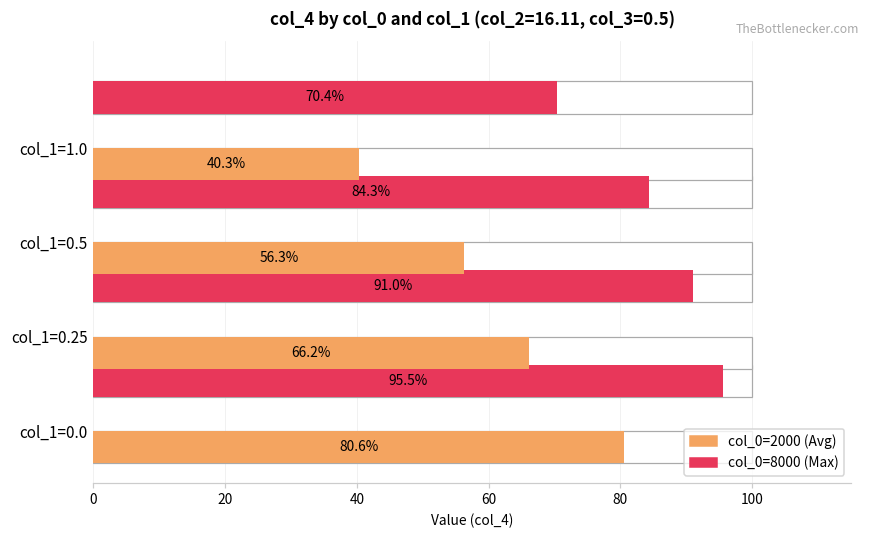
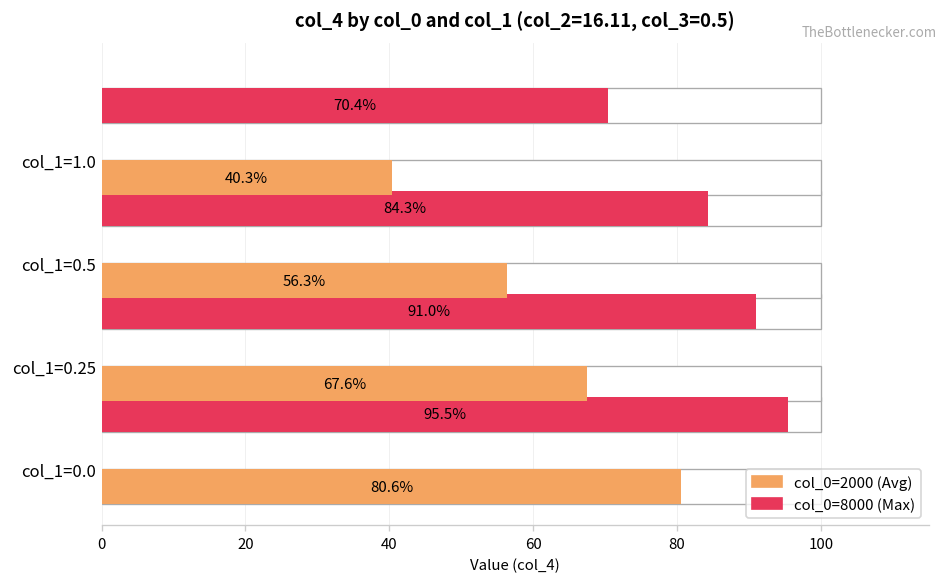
  {
    "col_0=2000 (Avg)": {
-     "col_1=0.25": "66.2%"
+     "col_1=0.25": "67.6%"
    }
  }
